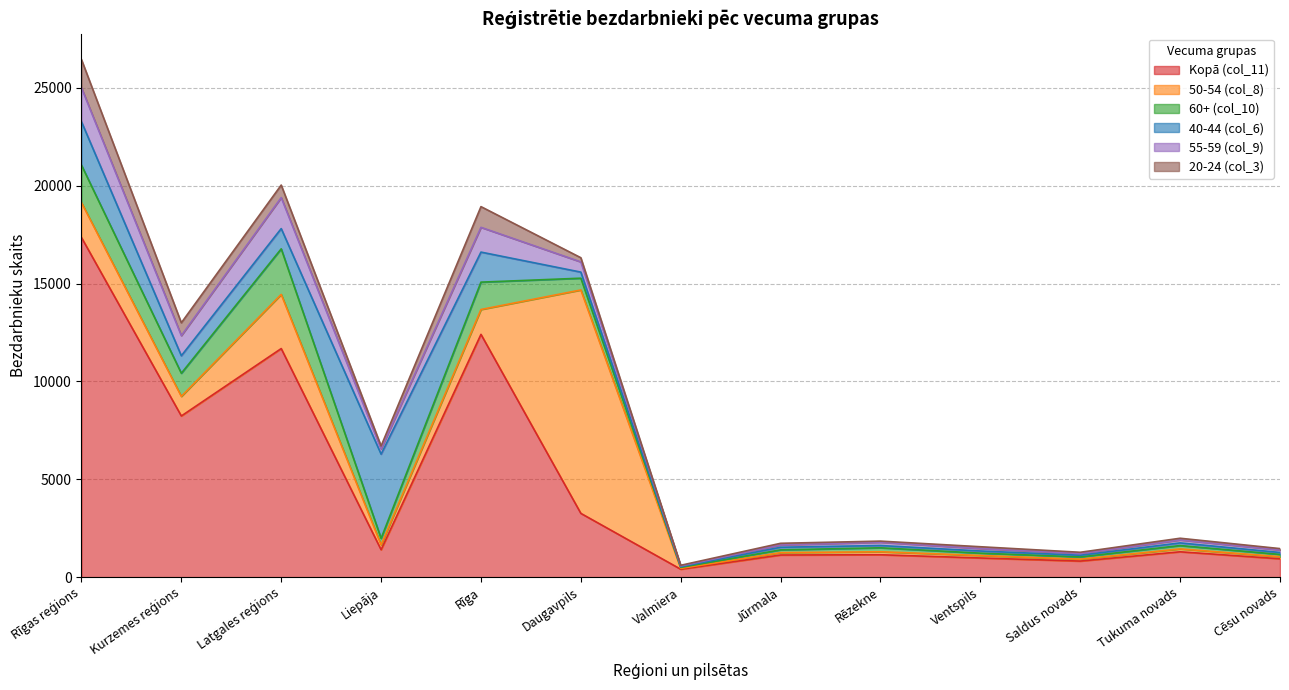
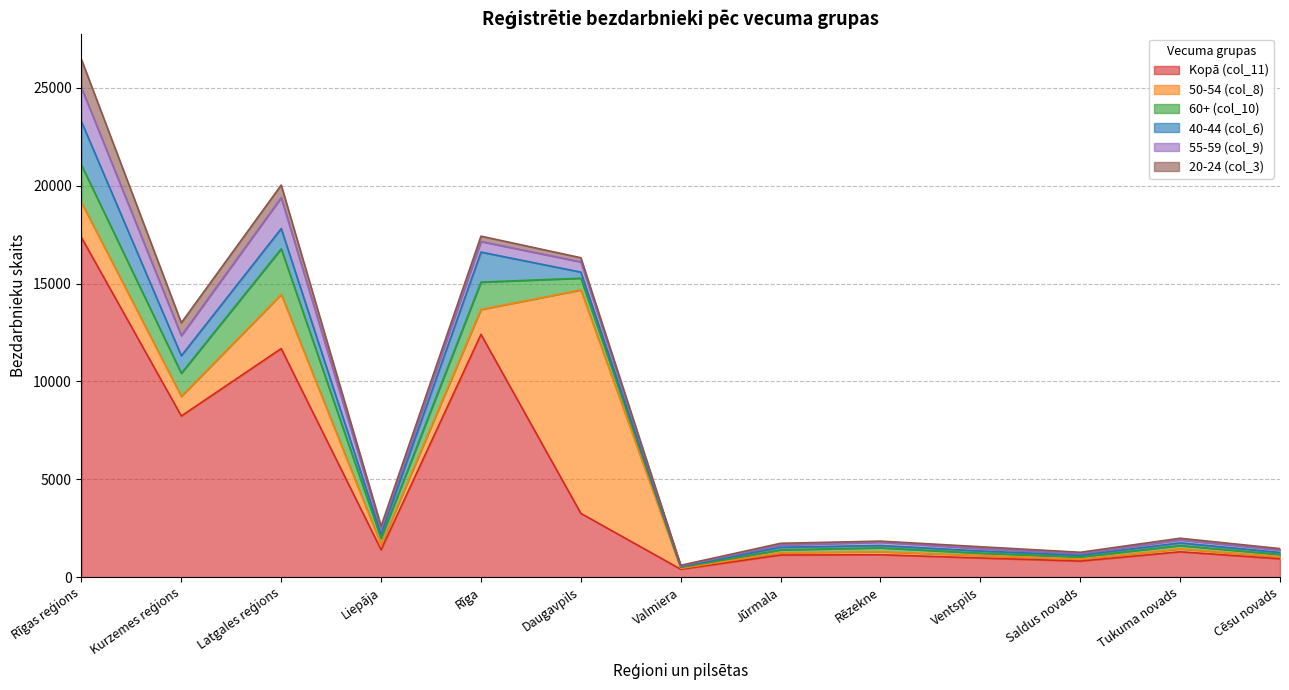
  {
    "Kopā (col_11)": {
      "Rīgas reģions": 17400,
      "Kurzemes reģions": 8200,
      "Latgales reģions": 11700,
      "Liepāja": 1400,
      "Rīga": 12400,
      "Daugavpils": 3300,
      "Rēzekne": 1100,
      "Tukuma novads": 1300
    },
    "50-54 (col_8)": {
      "Rīgas reģions": 1800,
      "Kurzemes reģions": 1000,
      "Latgales reģions": 2800,
      "Liepāja": 200,
      "Rīga": 1300,
      "Daugavpils": 11400,
      "Rēzekne": 200,
      "Tukuma novads": 100
    },
    "60+ (col_10)": {
      "Rīgas reģions": 1900,
      "Kurzemes reģions": 1200,
      "Latgales reģions": 2300,
      "Liepāja": 300,
      "Rīga": 1400,
      "Daugavpils": 600,
      "Jūrmala": 100,
      "Tukuma novads": 200
    },
    "40-44 (col_6)": {
      "Rīgas reģions": 2200,
      "Kurzemes reģions": 900,
      "Latgales reģions": 1000,
-     "Liepāja": 4300,
+     "Liepāja": 200,
      "Rīga": 1500,
      "Daugavpils": 300,
      "Tukuma novads": 100
    },
    "55-59 (col_9)": {
      "Rīgas reģions": 1700,
      "Kurzemes reģions": 1000,
      "Latgales reģions": 1600,
      "Liepāja": 300,
-     "Rīga": 1300,
+     "Rīga": 500,
      "Daugavpils": 500
    },
    "20-24 (col_3)": {
      "Rīgas reģions": 1400,
      "Kurzemes reģions": 700,
      "Latgales reģions": 600,
      "Liepāja": 200,
-     "Rīga": 1100,
+     "Rīga": 300,
      "Daugavpils": 200
    }
  }
